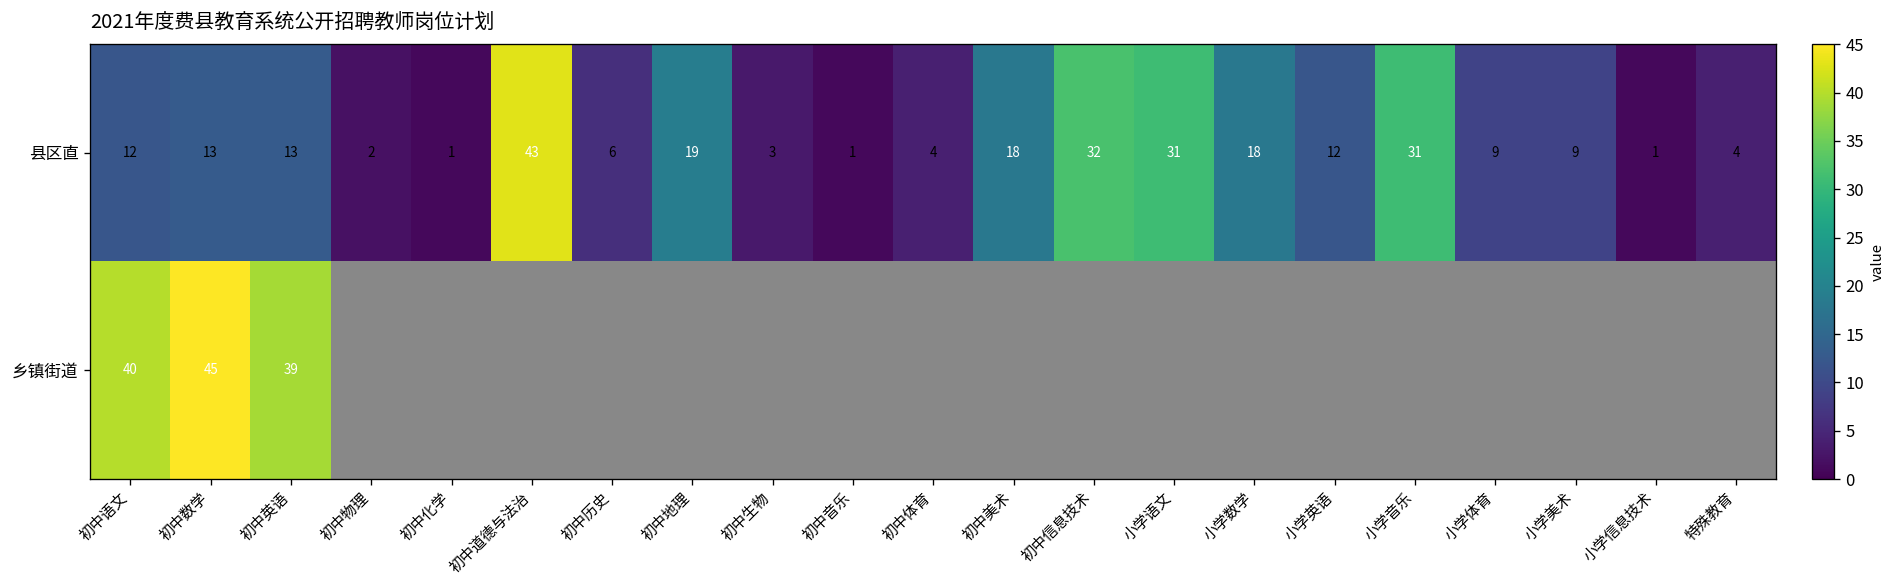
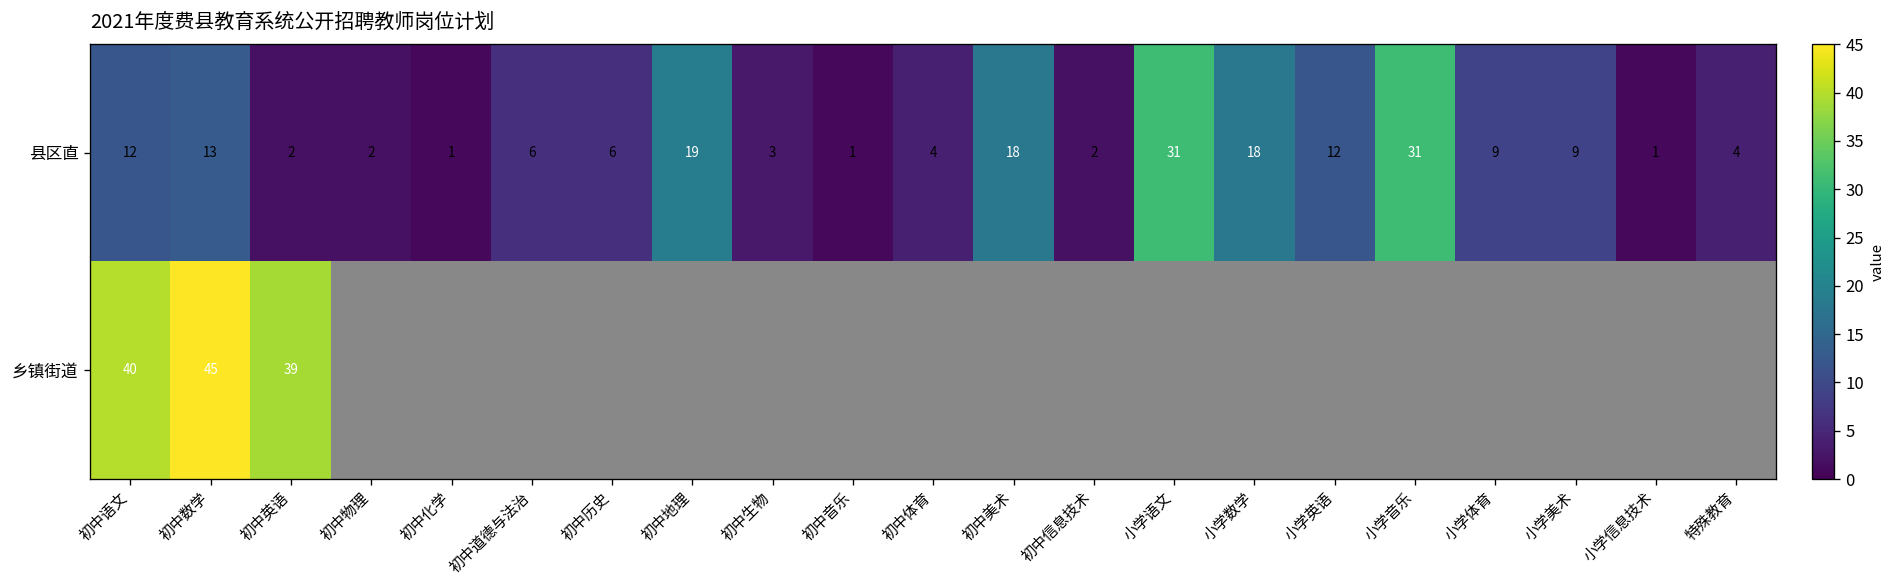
  {
    "县区直": {
      "初中语文": 12,
      "初中数学": 13,
-     "初中英语": 13,
+     "初中英语": 2,
      "初中物理": 2,
      "初中化学": 1,
-     "初中道德与法治": 43,
+     "初中道德与法治": 6,
      "初中历史": 6,
      "初中地理": 19,
      "初中生物": 3,
      "初中音乐": 1,
      "初中体育": 4,
      "初中美术": 18,
-     "初中信息技术": 32,
+     "初中信息技术": 2,
      "小学语文": 31,
      "小学数学": 18,
      "小学英语": 12,
      "小学音乐": 31,
      "小学体育": 9,
      "小学美术": 9,
      "小学信息技术": 1,
      "特殊教育": 4
    },
    "乡镇街道": {
      "初中语文": 40,
      "初中数学": 45,
      "初中英语": 39
    }
  }
